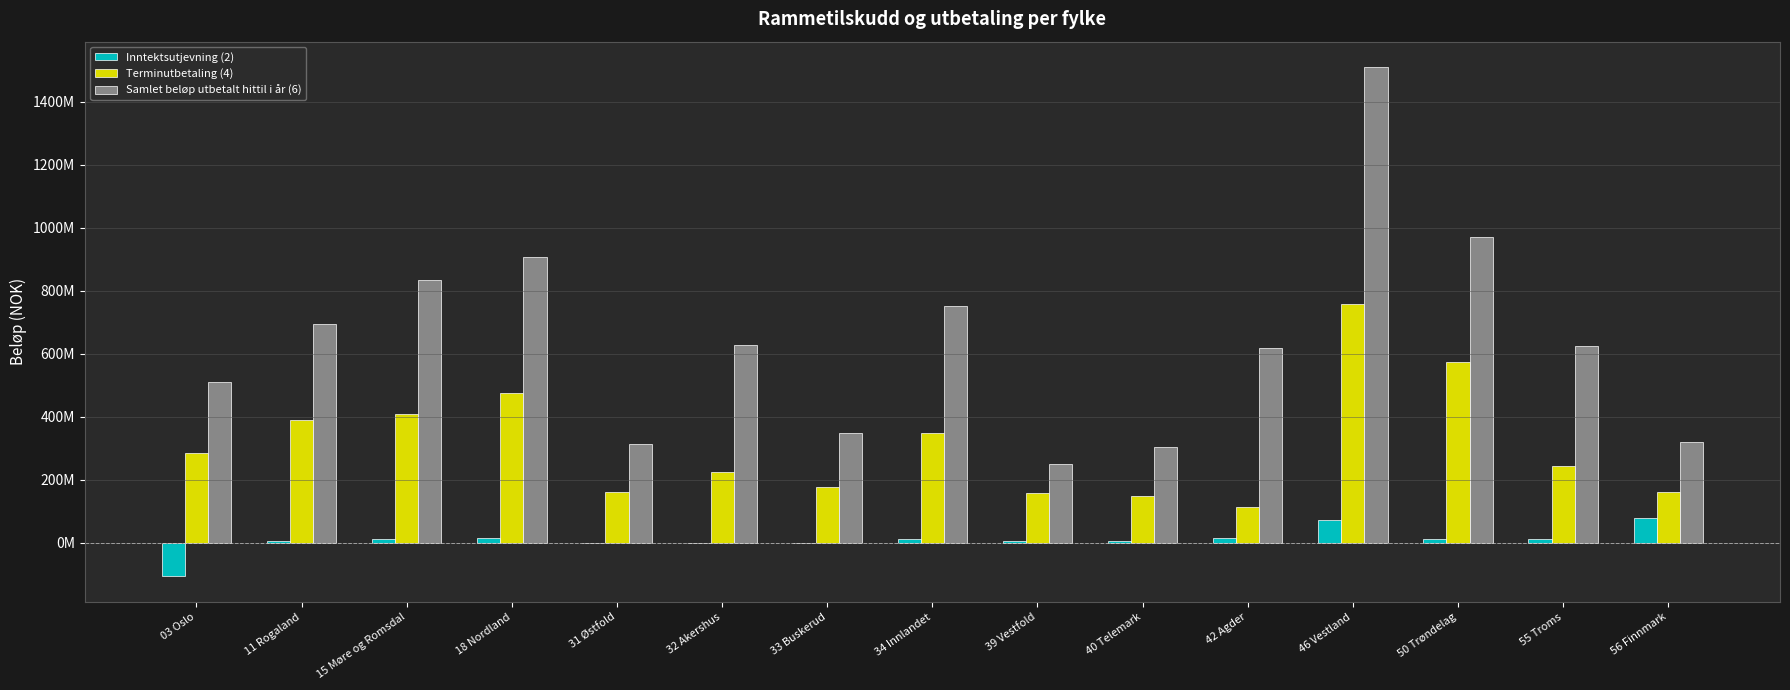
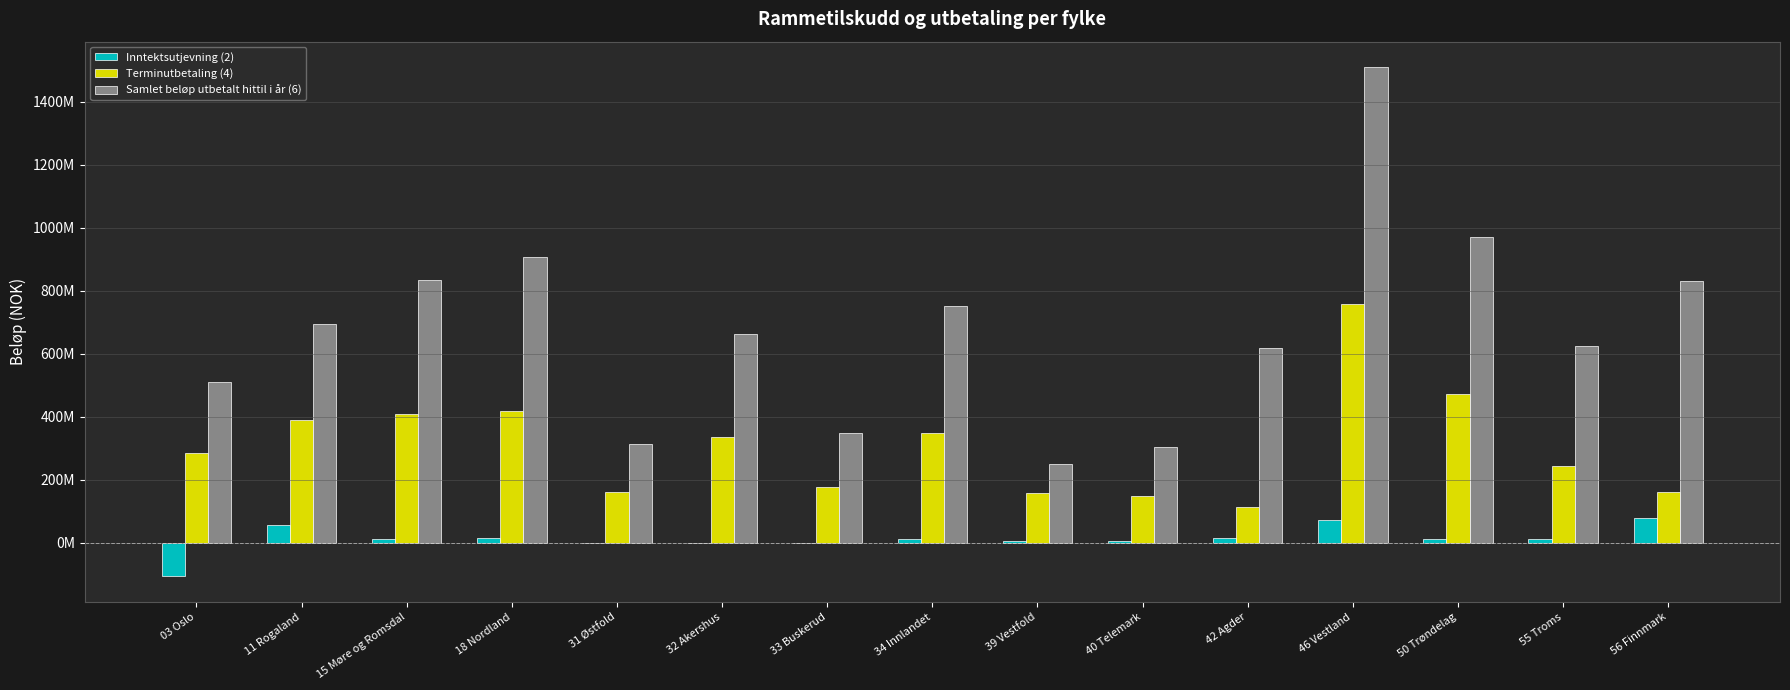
  {
    "Inntektsutjevning (2)": {
      "03 Oslo": -110000000,
-     "11 Rogaland": 10000000,
+     "11 Rogaland": 60000000,
      "15 Møre og Romsdal": 10000000,
      "18 Nordland": 10000000,
      "34 Innlandet": 10000000,
      "42 Agder": 10000000,
      "46 Vestland": 70000000,
      "50 Trøndelag": 10000000,
      "55 Troms": 10000000,
      "56 Finnmark": 80000000
    },
    "Terminutbetaling (4)": {
      "03 Oslo": 290000000,
      "11 Rogaland": 390000000,
      "15 Møre og Romsdal": 410000000,
-     "18 Nordland": 470000000,
+     "18 Nordland": 420000000,
      "31 Østfold": 160000000,
-     "32 Akershus": 220000000,
+     "32 Akershus": 340000000,
      "33 Buskerud": 180000000,
      "34 Innlandet": 350000000,
      "39 Vestfold": 160000000,
      "40 Telemark": 150000000,
      "42 Agder": 110000000,
      "46 Vestland": 760000000,
-     "50 Trøndelag": 570000000,
+     "50 Trøndelag": 470000000,
      "55 Troms": 240000000,
      "56 Finnmark": 160000000
    },
    "Samlet beløp utbetalt hittil i år (6)": {
      "03 Oslo": 510000000,
      "11 Rogaland": 690000000,
      "15 Møre og Romsdal": 830000000,
      "18 Nordland": 910000000,
      "31 Østfold": 310000000,
-     "32 Akershus": 630000000,
+     "32 Akershus": 660000000,
      "33 Buskerud": 350000000,
      "34 Innlandet": 750000000,
      "39 Vestfold": 250000000,
      "40 Telemark": 300000000,
      "42 Agder": 620000000,
      "46 Vestland": 1510000000,
      "50 Trøndelag": 970000000,
      "55 Troms": 620000000,
-     "56 Finnmark": 320000000
+     "56 Finnmark": 830000000
    }
  }
